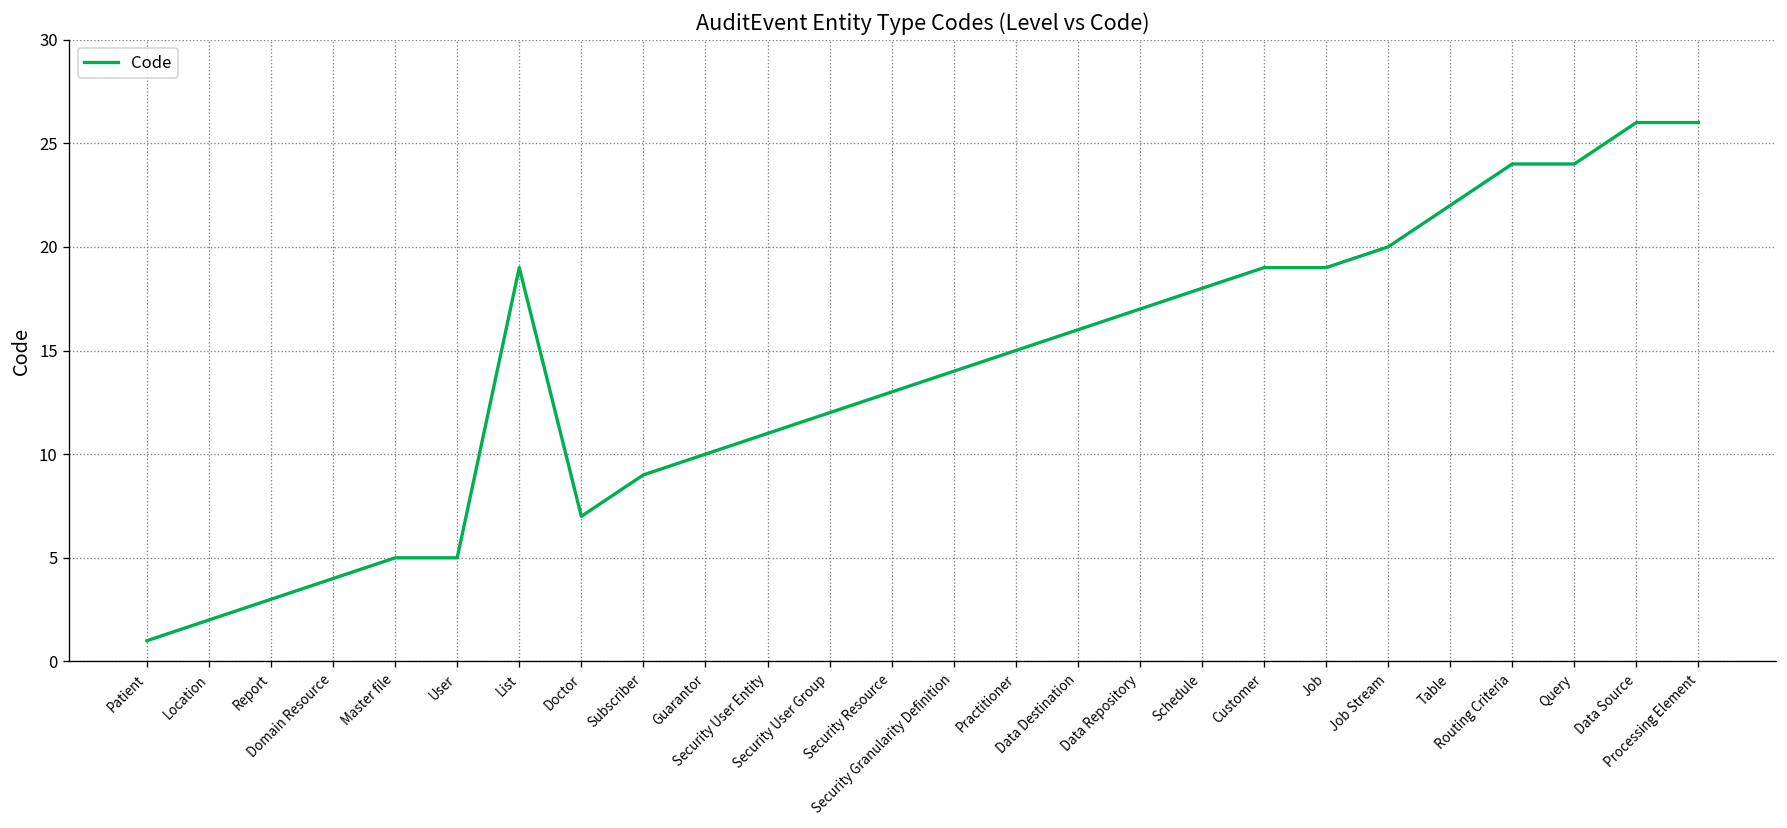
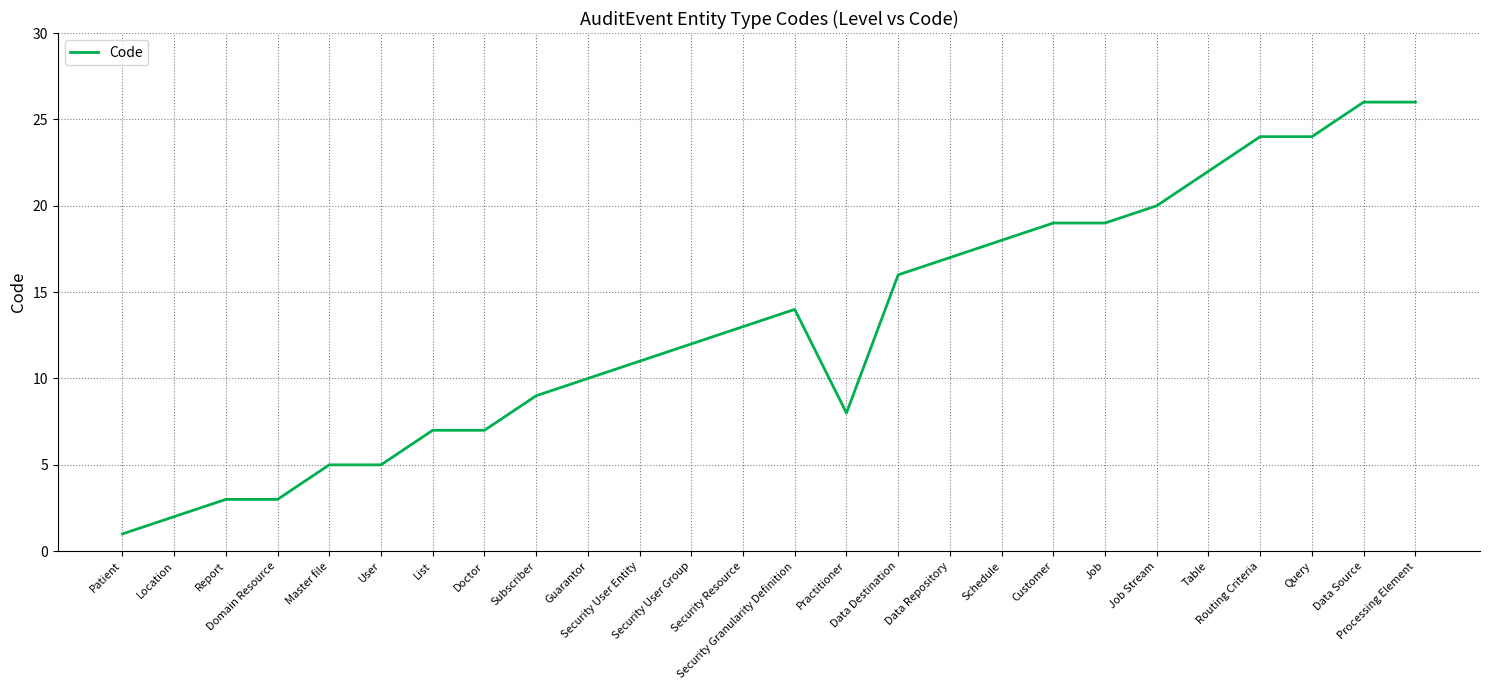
  {
    "Patient": 1,
    "Location": 2,
    "Report": 3,
-   "Domain Resource": 4,
+   "Domain Resource": 3,
    "Master file": 5,
    "User": 5,
-   "List": 19,
+   "List": 7,
    "Doctor": 7,
    "Subscriber": 9,
    "Guarantor": 10,
    "Security User Entity": 11,
    "Security User Group": 12,
    "Security Resource": 13,
    "Security Granularity Definition": 14,
-   "Practitioner": 15,
+   "Practitioner": 8,
    "Data Destination": 16,
    "Data Repository": 17,
    "Schedule": 18,
    "Customer": 19,
    "Job": 19,
    "Job Stream": 20,
    "Table": 22,
    "Routing Criteria": 24,
    "Query": 24,
    "Data Source": 26,
    "Processing Element": 26
  }
